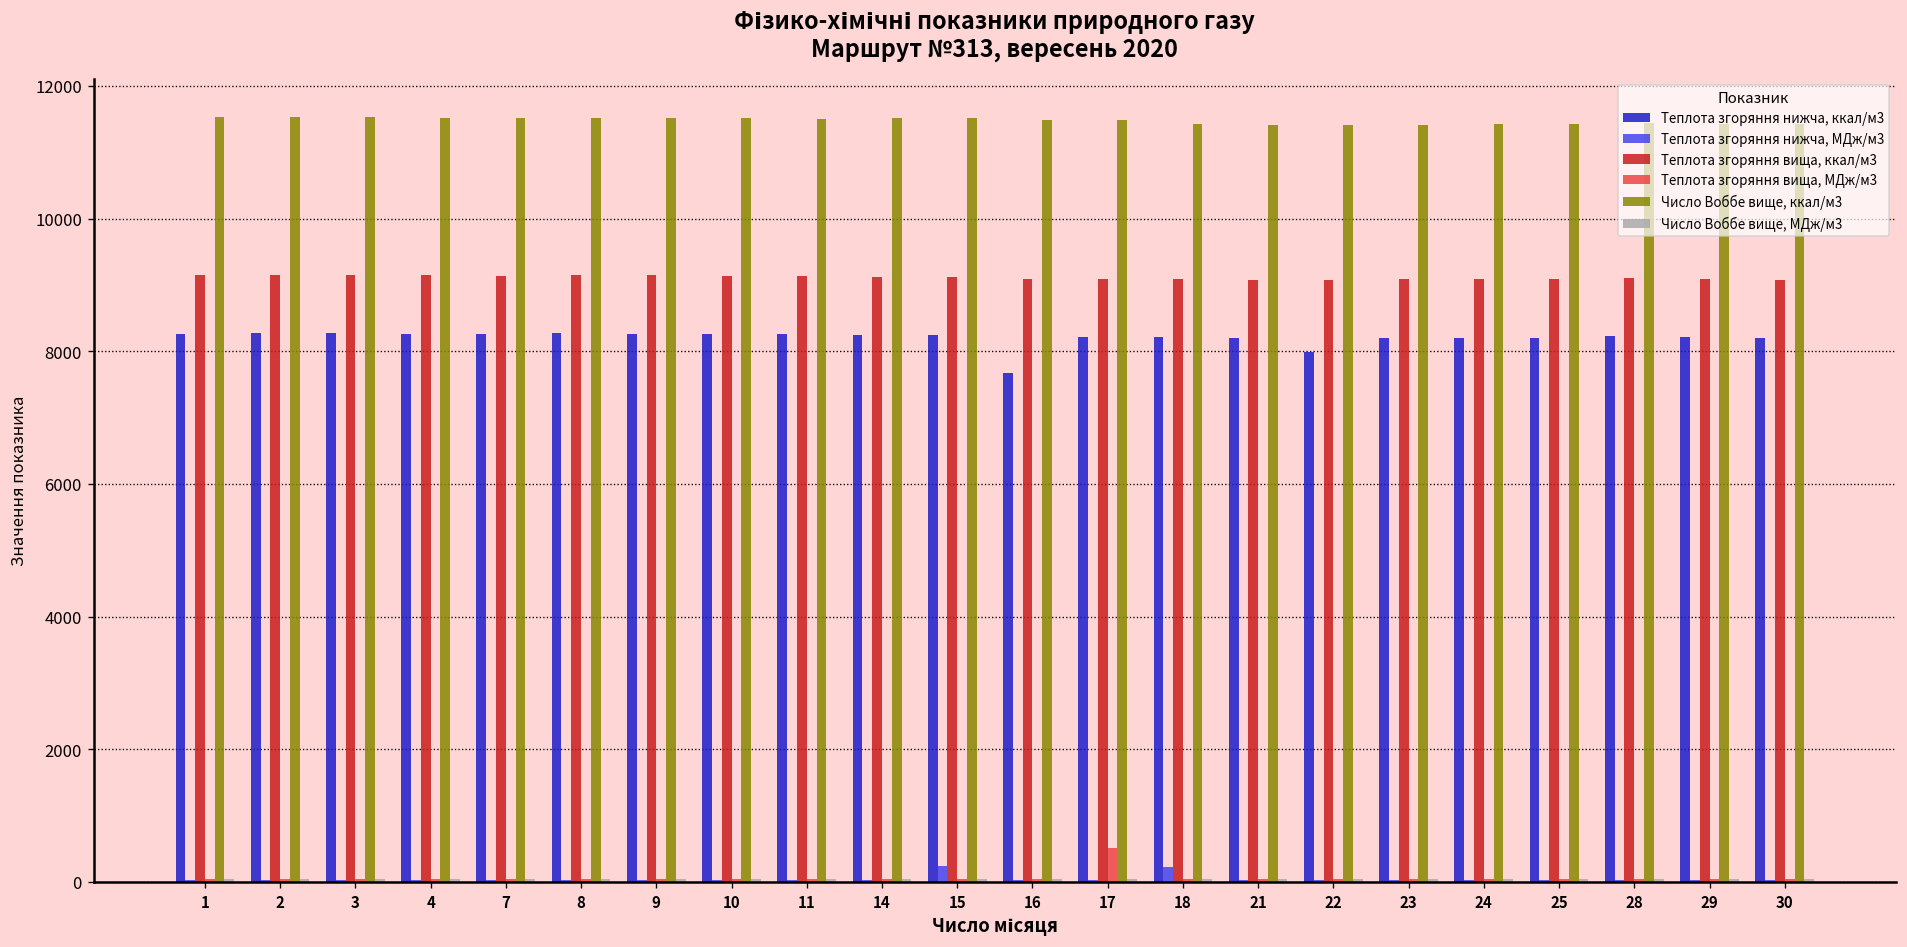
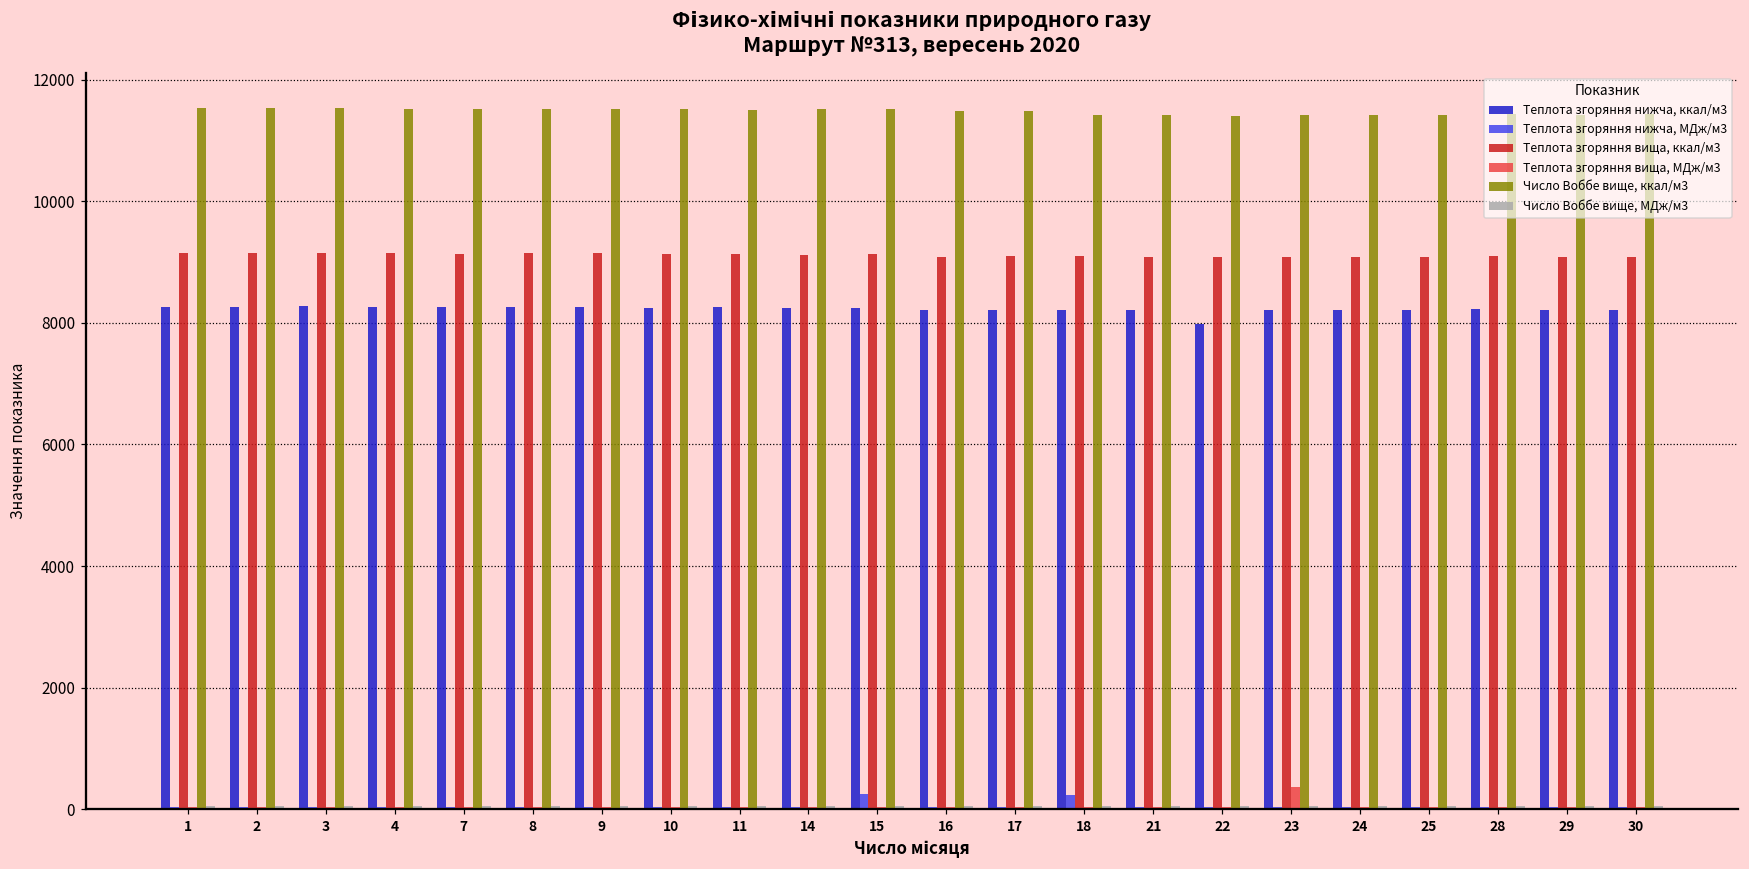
  {
    "Теплота згоряння нижча, ккал/м3": {
      "1": 8300,
      "2": 8300,
      "3": 8300,
      "4": 8300,
      "7": 8300,
      "8": 8300,
      "9": 8300,
      "10": 8300,
      "11": 8300,
      "14": 8200,
      "15": 8200,
-     "16": 7700,
+     "16": 8200,
      "17": 8200,
      "18": 8200,
      "21": 8200,
      "22": 8000,
      "23": 8200,
      "24": 8200,
      "25": 8200,
      "28": 8200,
      "29": 8200,
      "30": 8200
    },
    "Теплота згоряння нижча, МДж/м3": {
      "15": 200,
      "18": 200
    },
    "Теплота згоряння вища, ккал/м3": {
      "1": 9100,
      "2": 9200,
      "3": 9200,
      "4": 9200,
      "7": 9100,
      "8": 9200,
      "9": 9200,
      "10": 9100,
      "11": 9100,
      "14": 9100,
      "15": 9100,
      "16": 9100,
      "17": 9100,
      "18": 9100,
      "21": 9100,
      "22": 9100,
      "23": 9100,
      "24": 9100,
      "25": 9100,
      "28": 9100,
      "29": 9100,
      "30": 9100
    },
    "Теплота згоряння вища, МДж/м3": {
-     "17": 500,
-     "23": 0
+     "17": 0,
+     "23": 400
    },
    "Число Воббе вище, ккал/м3": {
      "1": 11500,
      "2": 11500,
      "3": 11500,
      "4": 11500,
      "7": 11500,
      "8": 11500,
      "9": 11500,
      "10": 11500,
      "11": 11500,
      "14": 11500,
      "15": 11500,
      "16": 11500,
      "17": 11500,
      "18": 11400,
      "21": 11400,
      "22": 11400,
      "23": 11400,
      "24": 11400,
      "25": 11400
    },
    "Число Воббе вище, МДж/м3": {
      "1": 0,
      "2": 0,
      "3": 0,
      "4": 0,
      "7": 0,
      "8": 0,
      "9": 0,
      "10": 0,
      "11": 0,
      "14": 0,
      "15": 0,
      "16": 0,
      "17": 0,
      "18": 0,
      "21": 0,
      "22": 0,
      "23": 0,
      "24": 0,
      "25": 0,
      "28": 0,
      "29": 0,
      "30": 0
    }
  }
